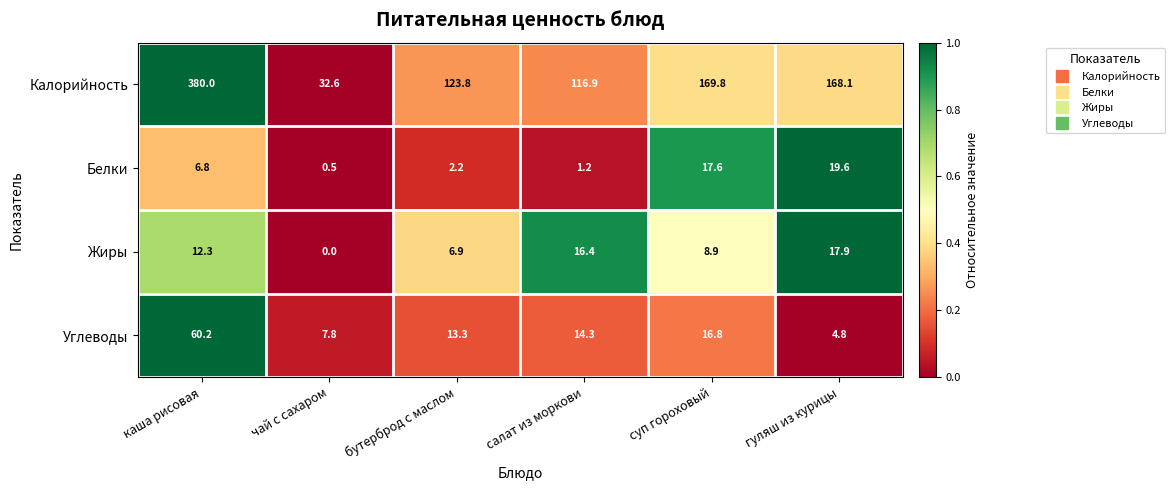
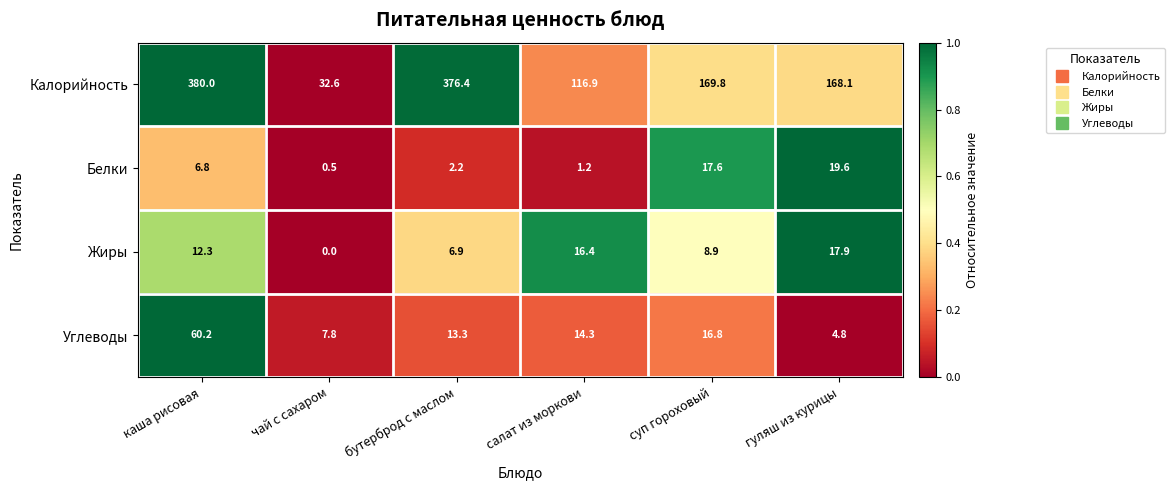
  {
    "Калорийность": {
      "каша рисовая": 380.0,
      "чай с сахаром": 32.6,
-     "бутерброд с маслом": 123.8,
+     "бутерброд с маслом": 376.4,
      "салат из моркови": 116.9,
      "суп гороховый": 169.8,
      "гуляш из курицы": 168.1
    },
    "Белки": {
      "каша рисовая": 6.8,
      "чай с сахаром": 0.5,
      "бутерброд с маслом": 2.2,
      "салат из моркови": 1.2,
      "суп гороховый": 17.6,
      "гуляш из курицы": 19.6
    },
    "Жиры": {
      "каша рисовая": 12.3,
      "чай с сахаром": 0.0,
      "бутерброд с маслом": 6.9,
      "салат из моркови": 16.4,
      "суп гороховый": 8.9,
      "гуляш из курицы": 17.9
    },
    "Углеводы": {
      "каша рисовая": 60.2,
      "чай с сахаром": 7.8,
      "бутерброд с маслом": 13.3,
      "салат из моркови": 14.3,
      "суп гороховый": 16.8,
      "гуляш из курицы": 4.8
    }
  }
